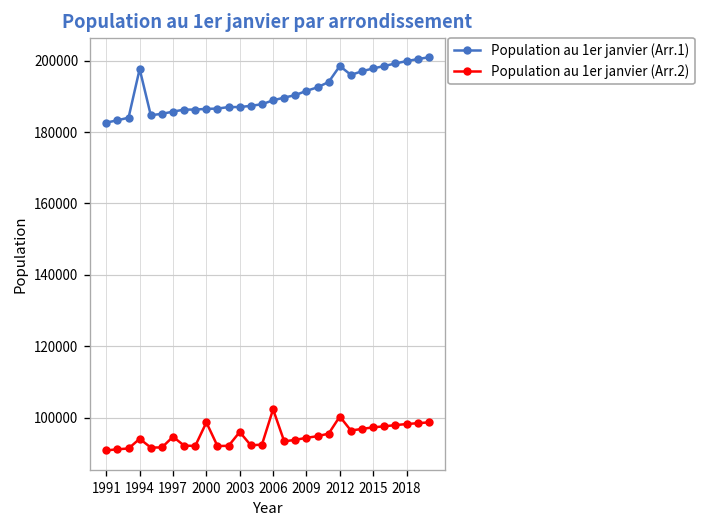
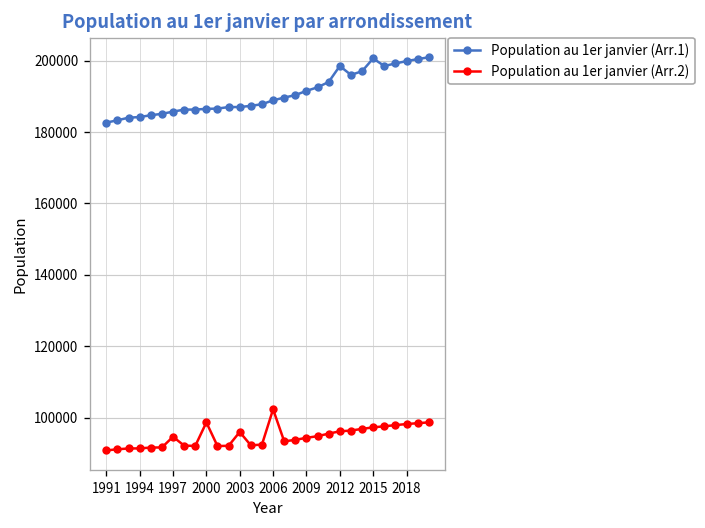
  {
    "Population au 1er janvier (Arr.1)": {
      "1991": 183000,
-     "1994": 198000,
+     "1994": 184000,
      "1997": 186000,
      "2000": 186000,
      "2003": 187000,
      "2006": 189000,
      "2009": 192000,
      "2012": 198000,
-     "2015": 198000,
+     "2015": 201000,
      "2018": 200000
    },
    "Population au 1er janvier (Arr.2)": {
      "1991": 91000,
-     "1994": 94000,
+     "1994": 91000,
      "1997": 95000,
      "2000": 99000,
      "2003": 96000,
      "2006": 102000,
      "2009": 94000,
-     "2012": 100000,
+     "2012": 96000,
      "2015": 97000,
      "2018": 98000
    }
  }
